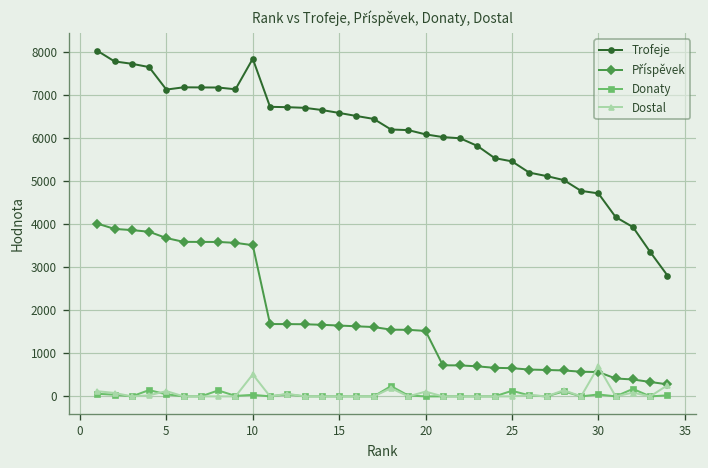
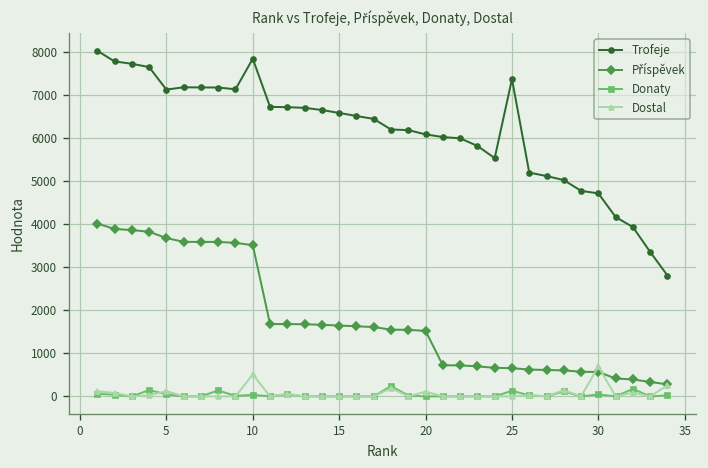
  {
    "Trofeje": {
      "5": 7100,
      "10": 7800,
      "15": 6600,
      "20": 6100,
-     "25": 5500,
+     "25": 7400,
      "30": 4700
    },
    "Dostal": {
      "5": 100,
      "10": 500,
      "20": 100,
      "25": 0,
      "30": 700
    }
  }
